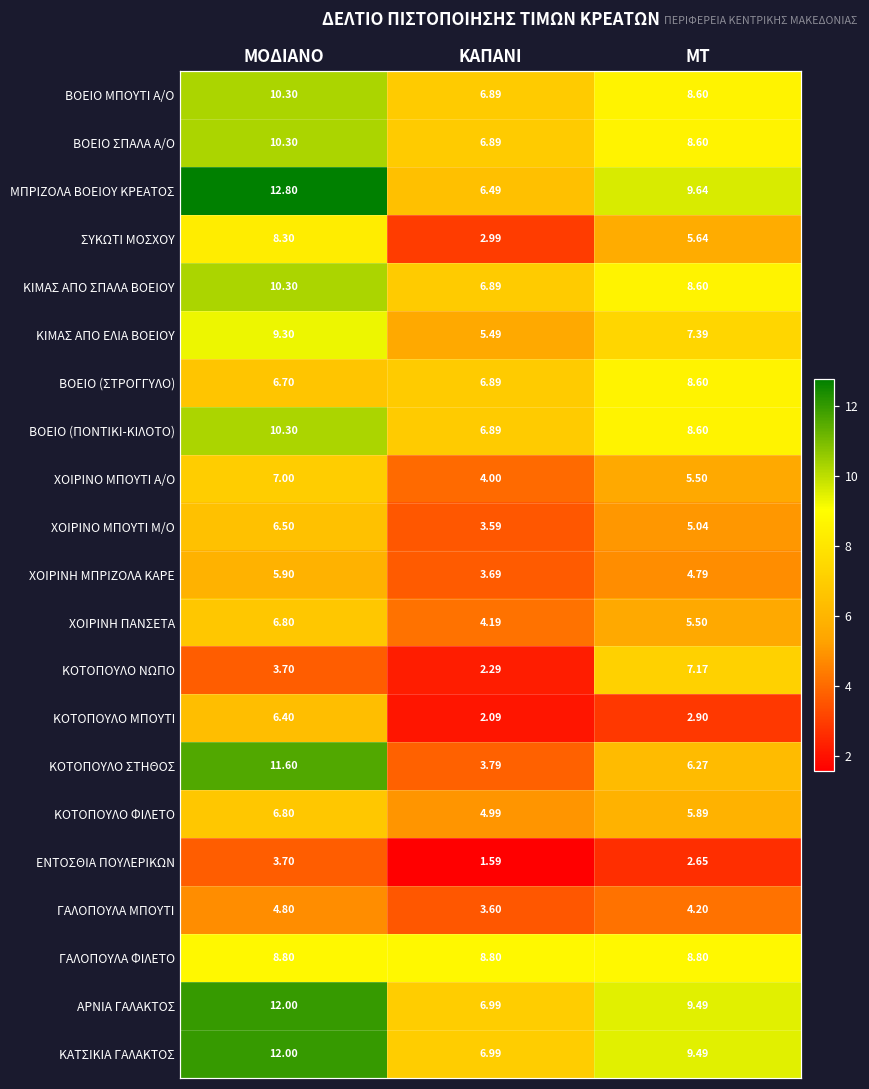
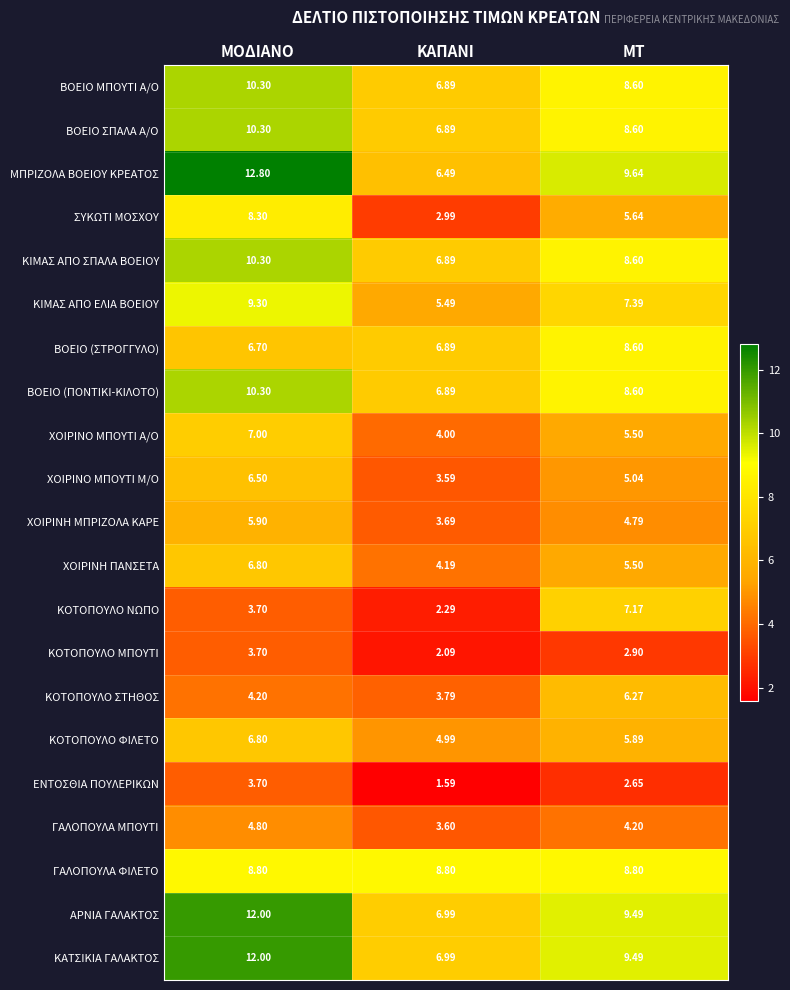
  {
    "ΒΟΕΙΟ ΜΠΟΥΤΙ Α/Ο": {
      "ΜΟΔΙΑΝΟ": 10.30,
      "ΚΑΠΑΝΙ": 6.89,
      "ΜΤ": 8.60
    },
    "ΒΟΕΙΟ ΣΠΑΛΑ Α/Ο": {
      "ΜΟΔΙΑΝΟ": 10.30,
      "ΚΑΠΑΝΙ": 6.89,
      "ΜΤ": 8.60
    },
    "ΜΠΡΙΖΟΛΑ ΒΟΕΙΟΥ ΚΡΕΑΤΟΣ": {
      "ΜΟΔΙΑΝΟ": 12.80,
      "ΚΑΠΑΝΙ": 6.49,
      "ΜΤ": 9.64
    },
    "ΣΥΚΩΤΙ ΜΟΣΧΟΥ": {
      "ΜΟΔΙΑΝΟ": 8.30,
      "ΚΑΠΑΝΙ": 2.99,
      "ΜΤ": 5.64
    },
    "ΚΙΜΑΣ ΑΠΟ ΣΠΑΛΑ ΒΟΕΙΟΥ": {
      "ΜΟΔΙΑΝΟ": 10.30,
      "ΚΑΠΑΝΙ": 6.89,
      "ΜΤ": 8.60
    },
    "ΚΙΜΑΣ ΑΠΟ ΕΛΙΑ ΒΟΕΙΟΥ": {
      "ΜΟΔΙΑΝΟ": 9.30,
      "ΚΑΠΑΝΙ": 5.49,
      "ΜΤ": 7.39
    },
    "ΒΟΕΙΟ (ΣΤΡΟΓΓΥΛΟ)": {
      "ΜΟΔΙΑΝΟ": 6.70,
      "ΚΑΠΑΝΙ": 6.89,
      "ΜΤ": 8.60
    },
    "ΒΟΕΙΟ (ΠΟΝΤΙΚΙ-ΚΙΛΟΤΟ)": {
      "ΜΟΔΙΑΝΟ": 10.30,
      "ΚΑΠΑΝΙ": 6.89,
      "ΜΤ": 8.60
    },
    "ΧΟΙΡΙΝΟ ΜΠΟΥΤΙ Α/Ο": {
      "ΜΟΔΙΑΝΟ": 7.00,
      "ΚΑΠΑΝΙ": 4.00,
      "ΜΤ": 5.50
    },
    "ΧΟΙΡΙΝΟ ΜΠΟΥΤΙ Μ/Ο": {
      "ΜΟΔΙΑΝΟ": 6.50,
      "ΚΑΠΑΝΙ": 3.59,
      "ΜΤ": 5.04
    },
    "ΧΟΙΡΙΝΗ ΜΠΡΙΖΟΛΑ ΚΑΡΕ": {
      "ΜΟΔΙΑΝΟ": 5.90,
      "ΚΑΠΑΝΙ": 3.69,
      "ΜΤ": 4.79
    },
    "ΧΟΙΡΙΝΗ ΠΑΝΣΕΤΑ": {
      "ΜΟΔΙΑΝΟ": 6.80,
      "ΚΑΠΑΝΙ": 4.19,
      "ΜΤ": 5.50
    },
    "ΚΟΤΟΠΟΥΛΟ ΝΩΠΟ": {
      "ΜΟΔΙΑΝΟ": 3.70,
      "ΚΑΠΑΝΙ": 2.29,
      "ΜΤ": 7.17
    },
    "ΚΟΤΟΠΟΥΛΟ ΜΠΟΥΤΙ": {
-     "ΜΟΔΙΑΝΟ": 6.40,
+     "ΜΟΔΙΑΝΟ": 3.70,
      "ΚΑΠΑΝΙ": 2.09,
      "ΜΤ": 2.90
    },
    "ΚΟΤΟΠΟΥΛΟ ΣΤΗΘΟΣ": {
-     "ΜΟΔΙΑΝΟ": 11.60,
+     "ΜΟΔΙΑΝΟ": 4.20,
      "ΚΑΠΑΝΙ": 3.79,
      "ΜΤ": 6.27
    },
    "ΚΟΤΟΠΟΥΛΟ ΦΙΛΕΤΟ": {
      "ΜΟΔΙΑΝΟ": 6.80,
      "ΚΑΠΑΝΙ": 4.99,
      "ΜΤ": 5.89
    },
    "ΕΝΤΟΣΘΙΑ ΠΟΥΛΕΡΙΚΩΝ": {
      "ΜΟΔΙΑΝΟ": 3.70,
      "ΚΑΠΑΝΙ": 1.59,
      "ΜΤ": 2.65
    },
    "ΓΑΛΟΠΟΥΛΑ ΜΠΟΥΤΙ": {
      "ΜΟΔΙΑΝΟ": 4.80,
      "ΚΑΠΑΝΙ": 3.60,
      "ΜΤ": 4.20
    },
    "ΓΑΛΟΠΟΥΛΑ ΦΙΛΕΤΟ": {
      "ΜΟΔΙΑΝΟ": 8.80,
      "ΚΑΠΑΝΙ": 8.80,
      "ΜΤ": 8.80
    },
    "ΑΡΝΙΑ ΓΑΛΑΚΤΟΣ": {
      "ΜΟΔΙΑΝΟ": 12.00,
      "ΚΑΠΑΝΙ": 6.99,
      "ΜΤ": 9.49
    },
    "ΚΑΤΣΙΚΙΑ ΓΑΛΑΚΤΟΣ": {
      "ΜΟΔΙΑΝΟ": 12.00,
      "ΚΑΠΑΝΙ": 6.99,
      "ΜΤ": 9.49
    }
  }
